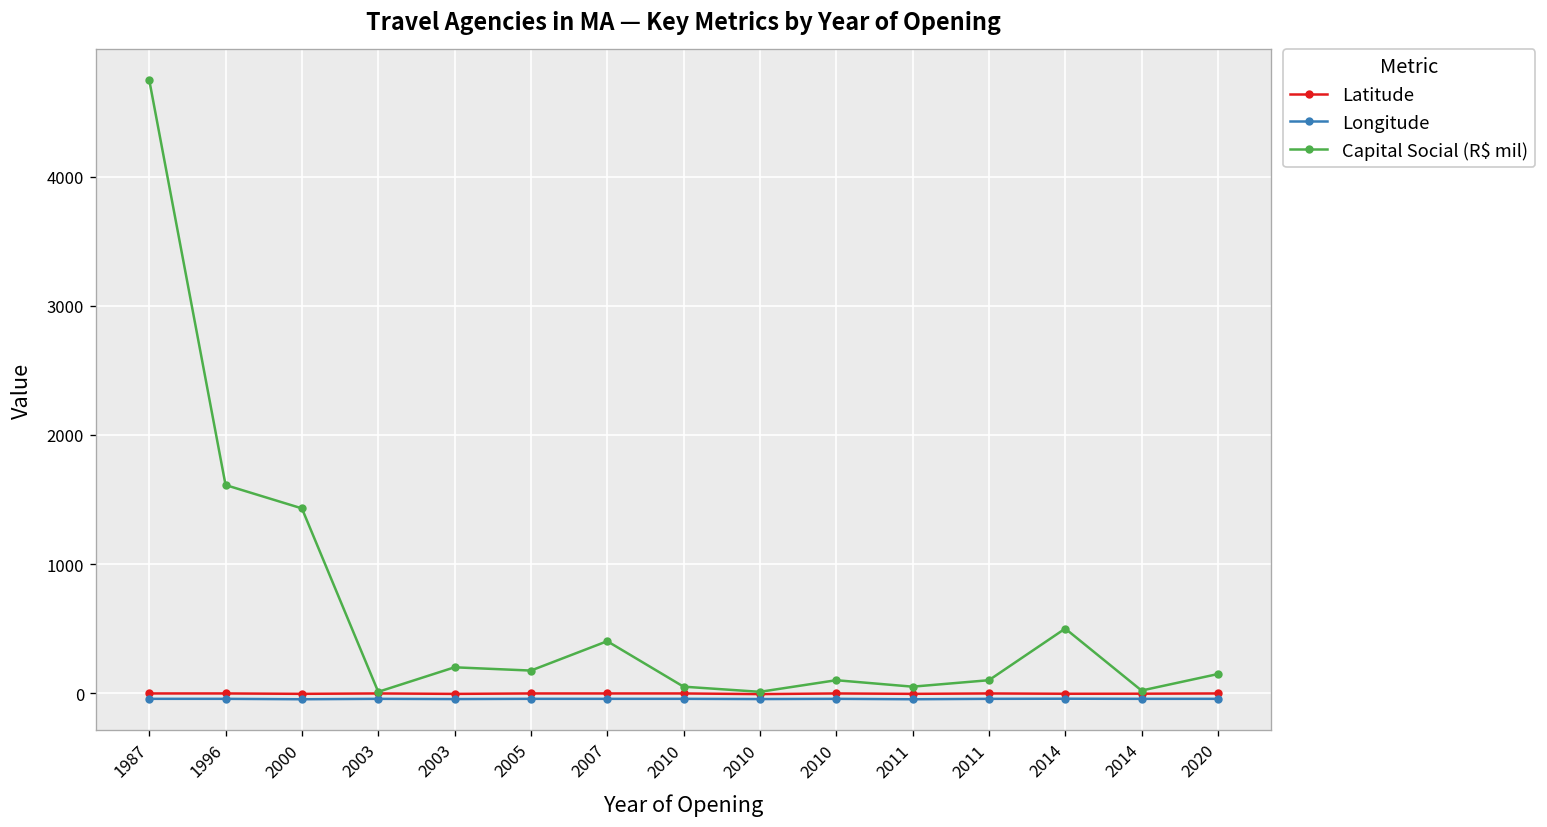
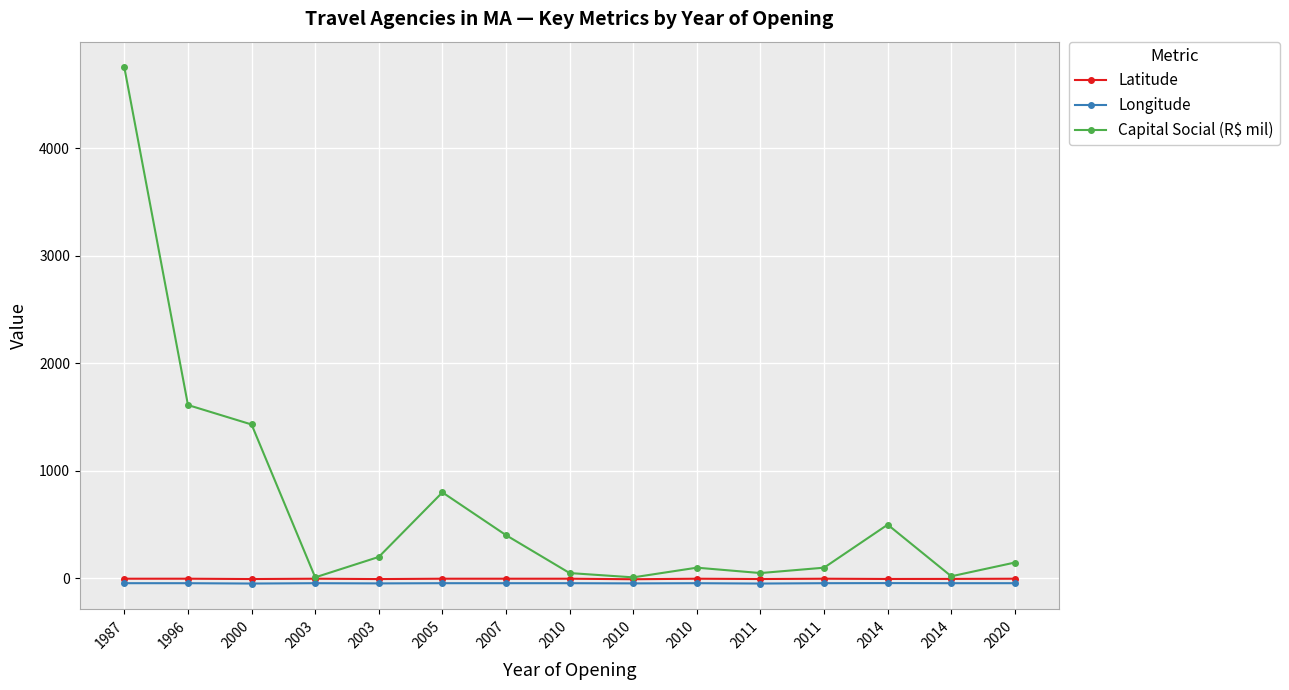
  {
    "Latitude": {
      "1987": 0,
      "1996": 0,
      "2000": -10,
      "2005": 0,
      "2007": 0,
      "2020": 0
    },
    "Longitude": {
      "1987": -40,
      "1996": -40,
      "2000": -50,
      "2005": -40,
      "2007": -40,
      "2020": -40
    },
    "Capital Social (R$ mil)": {
      "1987": 4750,
      "1996": 1610,
      "2000": 1430,
-     "2005": 170,
+     "2005": 800,
      "2007": 400,
      "2020": 150
    }
  }
